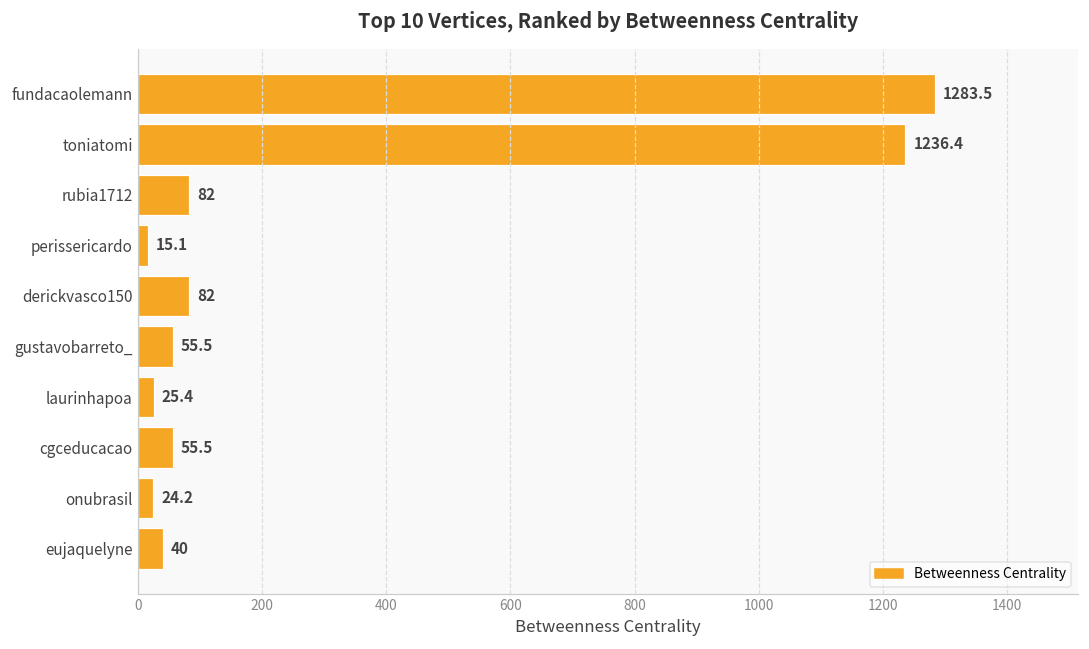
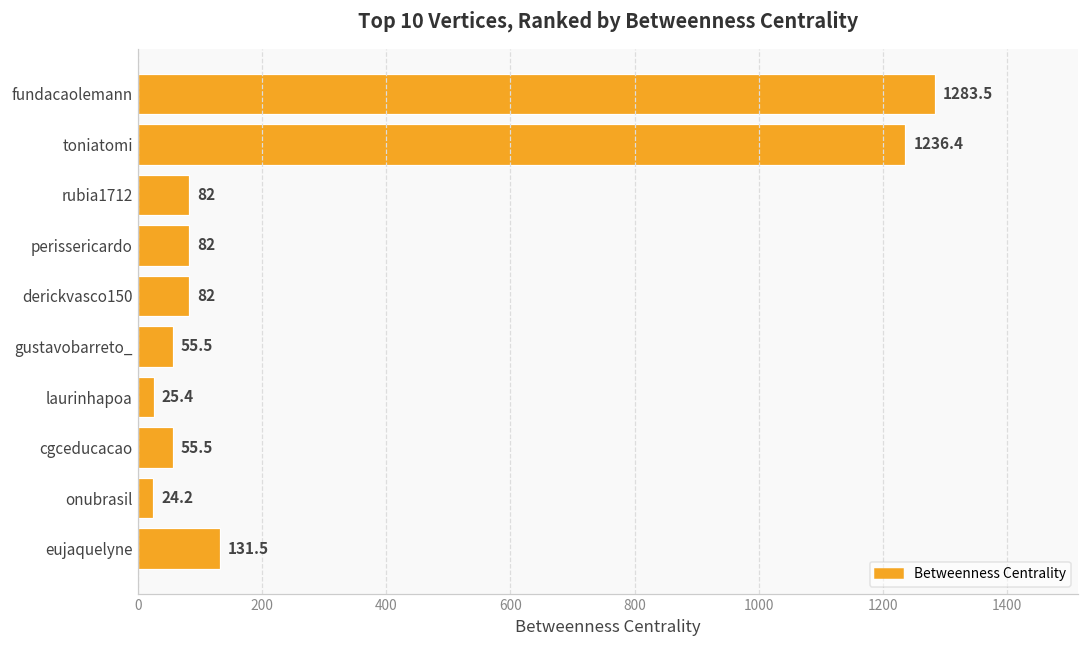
  {
    "fundacaolemann": 1283.5,
    "toniatomi": 1236.4,
    "rubia1712": 82,
-   "perissericardo": 15.1,
+   "perissericardo": 82,
    "derickvasco150": 82,
    "gustavobarreto_": 55.5,
    "laurinhapoa": 25.4,
    "cgceducacao": 55.5,
    "onubrasil": 24.2,
-   "eujaquelyne": 40
+   "eujaquelyne": 131.5
  }
